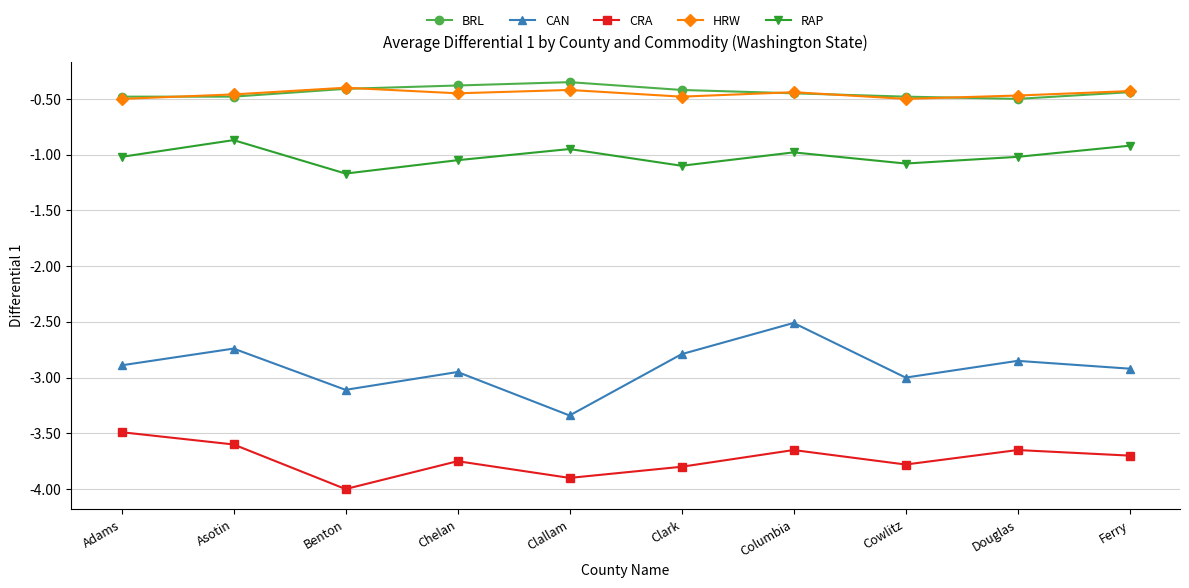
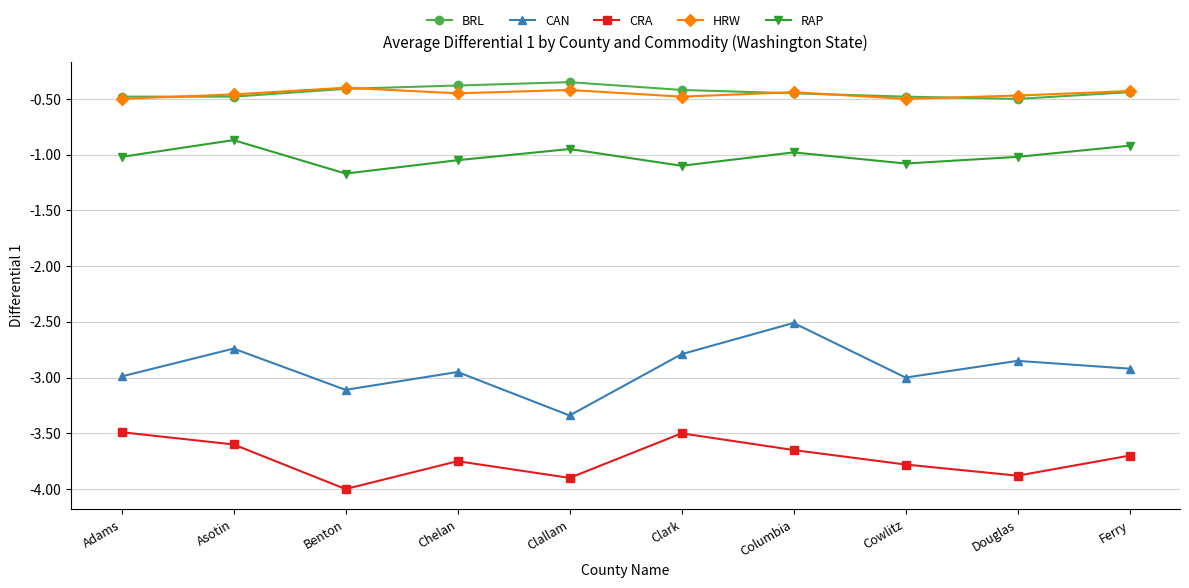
  {
    "CAN": {
-     "Adams": -2.89,
+     "Adams": -2.99,
      "Asotin": -2.74,
      "Benton": -3.11,
      "Chelan": -2.95,
      "Clallam": -3.34,
      "Clark": -2.79,
      "Columbia": -2.51,
      "Cowlitz": -3.00,
      "Douglas": -2.85,
      "Ferry": -2.92
    },
    "CRA": {
      "Adams": -3.49,
      "Asotin": -3.60,
      "Benton": -4.00,
      "Chelan": -3.75,
      "Clallam": -3.90,
-     "Clark": -3.8,
+     "Clark": -3.5,
      "Columbia": -3.65,
      "Cowlitz": -3.78,
-     "Douglas": -3.65,
+     "Douglas": -3.88,
      "Ferry": -3.70
    },
    "HRW": {
      "Chelan": -0.45,
      "Clallam": -0.42,
      "Clark": -0.48,
      "Douglas": -0.47
    }
  }
